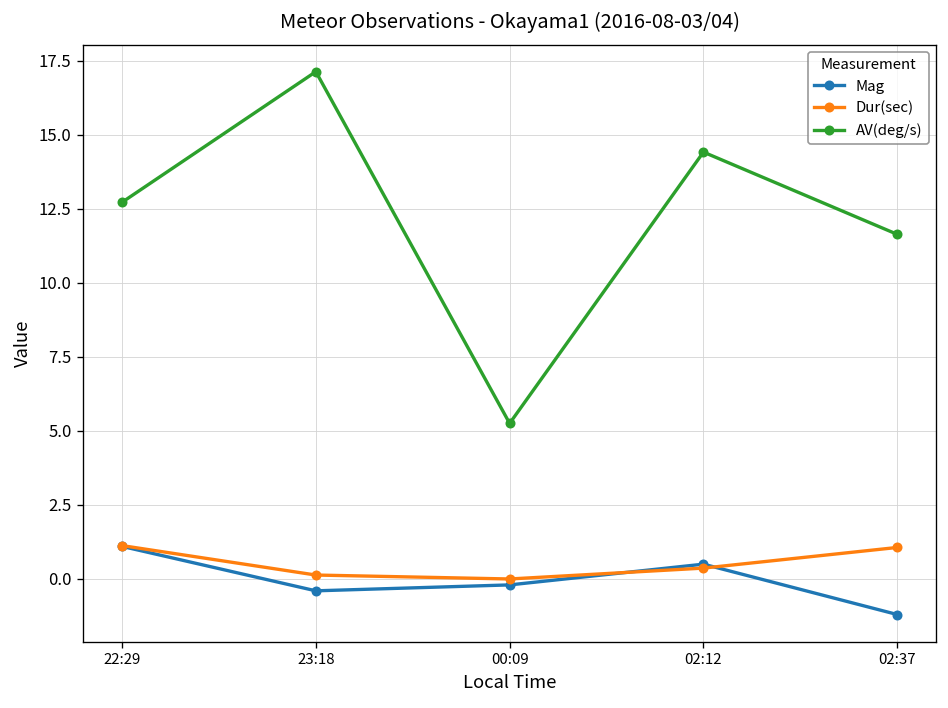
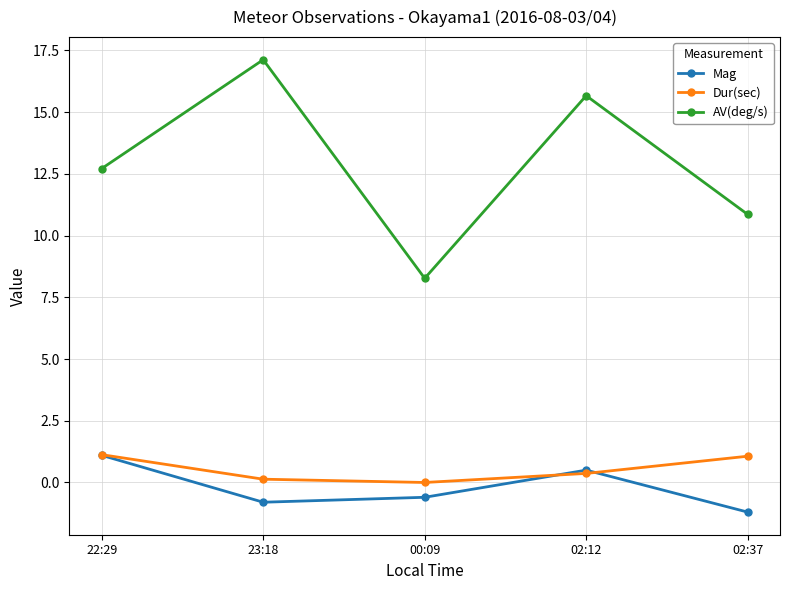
  {
    "Mag": {
-     "23:18": -0.4,
-     "00:09": -0.2,
+     "23:18": -0.8,
+     "00:09": -0.6,
      "02:12": 0.5,
      "02:37": -1.2
    },
    "Dur(sec)": {
      "23:18": 0.1,
      "00:09": 0.0,
      "02:12": 0.4,
      "02:37": 1.1
    },
    "AV(deg/s)": {
      "22:29": 12.7,
      "23:18": 17.1,
-     "00:09": 5.3,
-     "02:12": 14.4,
-     "02:37": 11.6
+     "00:09": 8.3,
+     "02:12": 15.7,
+     "02:37": 10.9
    }
  }
